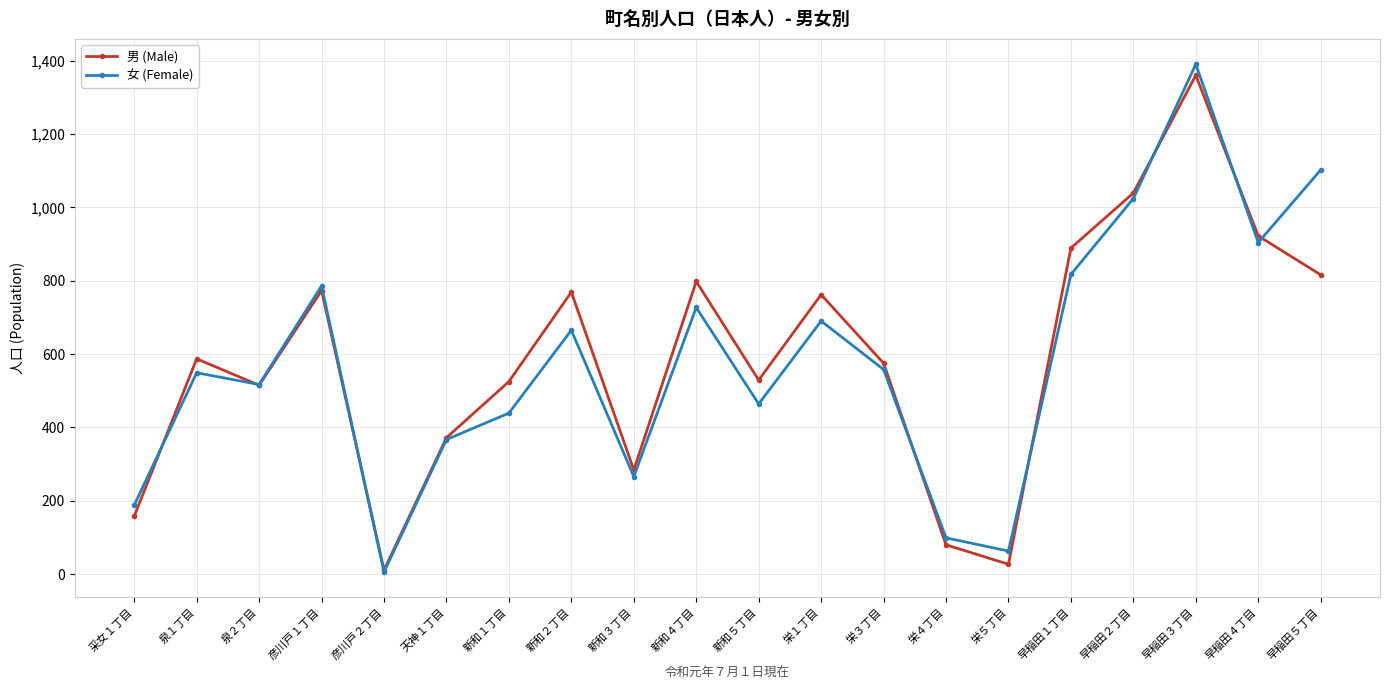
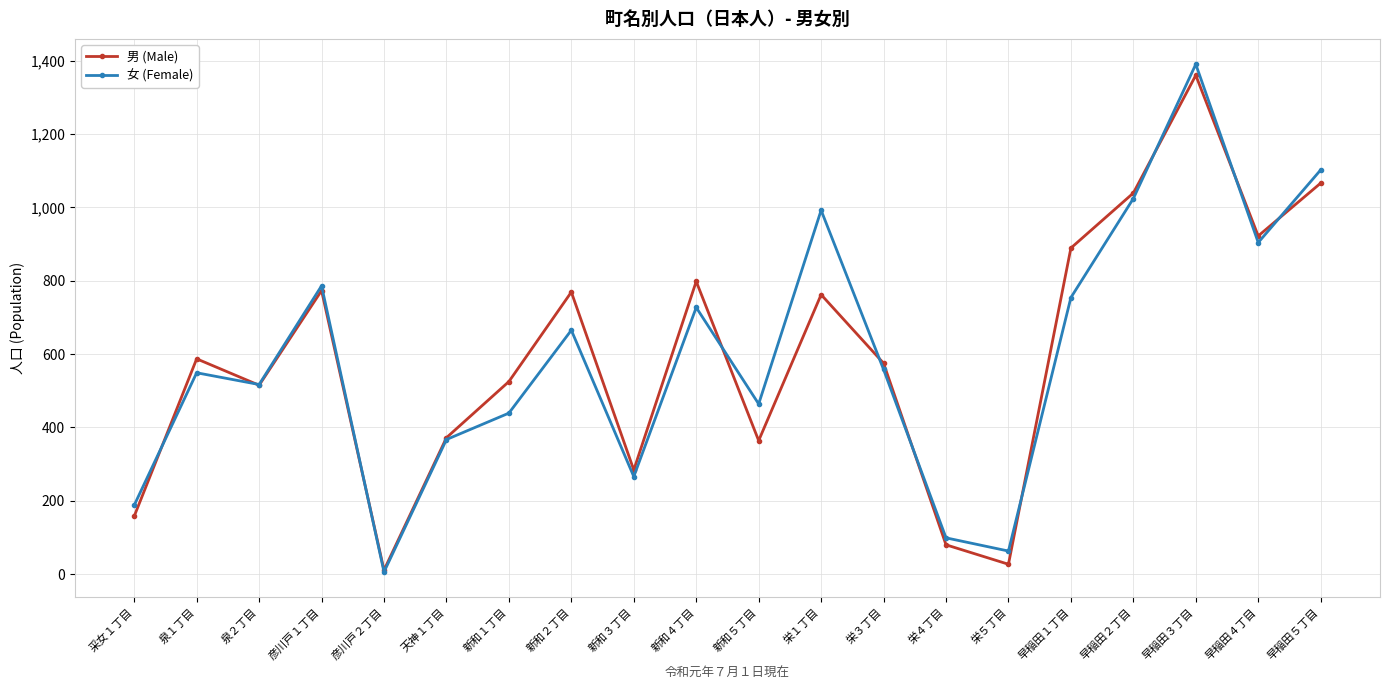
  {
    "男 (Male)": {
      "采女１丁目": "160",
      "泉１丁目": "590",
      "彦川戸１丁目": "770",
      "新和１丁目": "530",
      "新和２丁目": "770",
      "新和３丁目": "280",
      "新和４丁目": "800",
-     "新和５丁目": "530",
+     "新和５丁目": "360",
      "栄１丁目": "760",
      "栄３丁目": "580",
      "栄４丁目": "80",
      "栄５丁目": "30",
      "早稲田１丁目": "890",
      "早稲田２丁目": "1,040",
      "早稲田３丁目": "1,360",
      "早稲田４丁目": "920",
-     "早稲田５丁目": "820"
+     "早稲田５丁目": "1,070"
    },
    "女 (Female)": {
      "采女１丁目": "190",
      "泉１丁目": "550",
      "彦川戸１丁目": "790",
      "新和１丁目": "440",
      "新和２丁目": "670",
      "新和３丁目": "270",
      "新和４丁目": "730",
      "新和５丁目": "460",
-     "栄１丁目": "690",
+     "栄１丁目": "990",
      "栄３丁目": "560",
      "栄４丁目": "100",
      "栄５丁目": "60",
-     "早稲田１丁目": "820",
+     "早稲田１丁目": "750",
      "早稲田２丁目": "1,020",
      "早稲田３丁目": "1,390",
      "早稲田４丁目": "900",
      "早稲田５丁目": "1,100"
    }
  }
